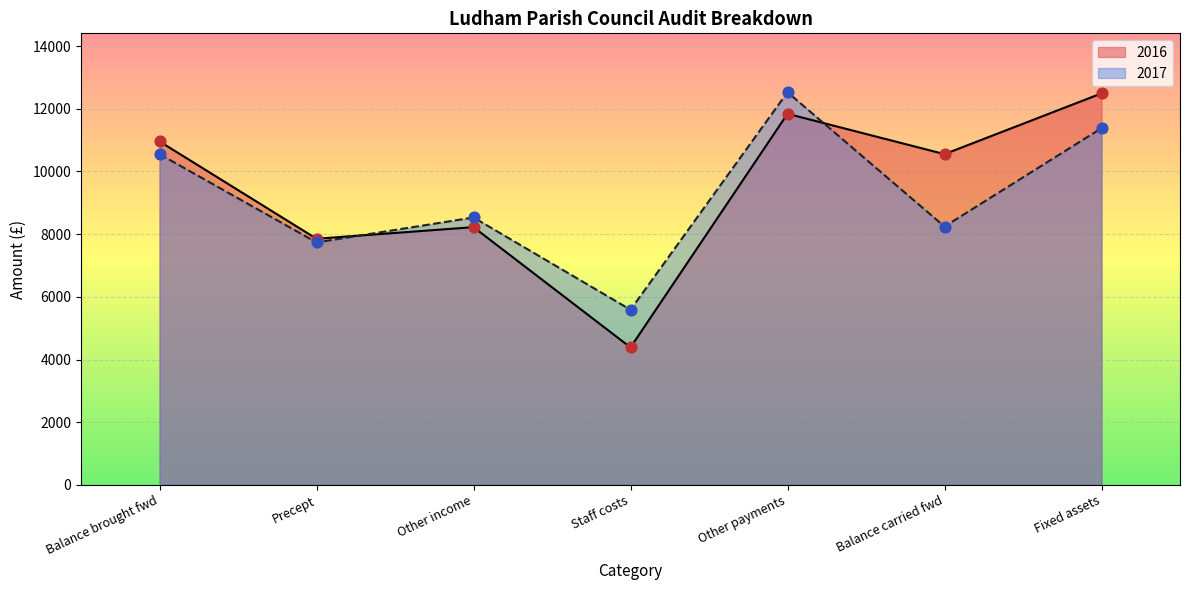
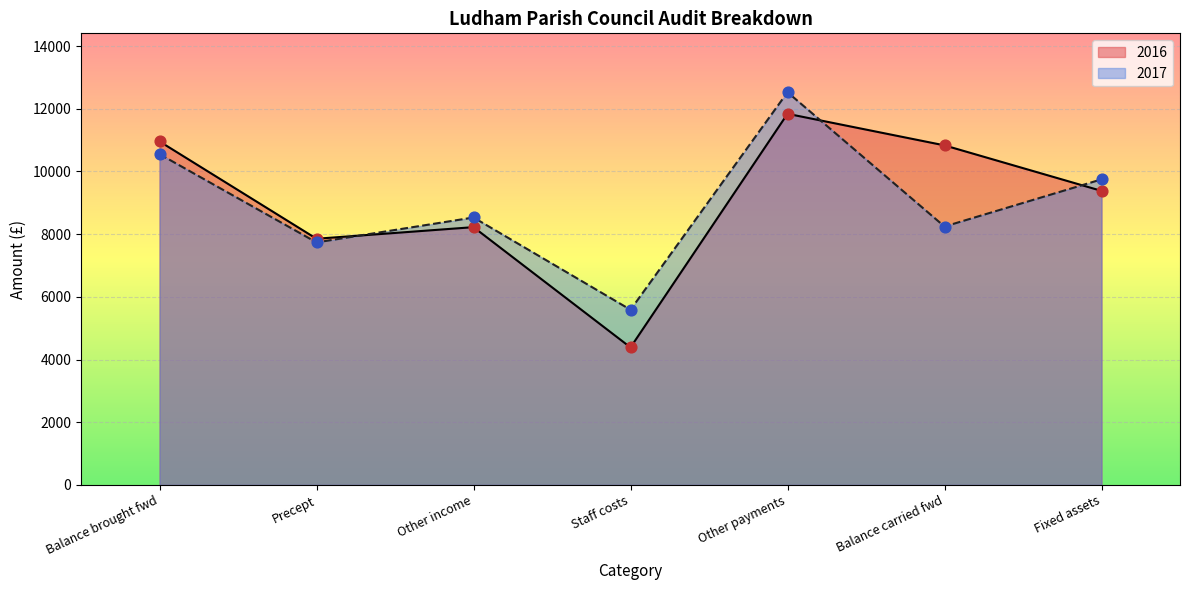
  {
    "2016": {
      "Balance brought fwd": 11000,
      "Precept": 7900,
      "Other income": 8200,
      "Staff costs": 4400,
      "Other payments": 11800,
-     "Balance carried fwd": 10600,
-     "Fixed assets": 12500
+     "Balance carried fwd": 10800,
+     "Fixed assets": 9400
    },
    "2017": {
      "Balance brought fwd": 10600,
      "Precept": 7700,
      "Other income": 8500,
      "Staff costs": 5600,
      "Other payments": 12500,
      "Balance carried fwd": 8200,
-     "Fixed assets": 11400
+     "Fixed assets": 9700
    }
  }
